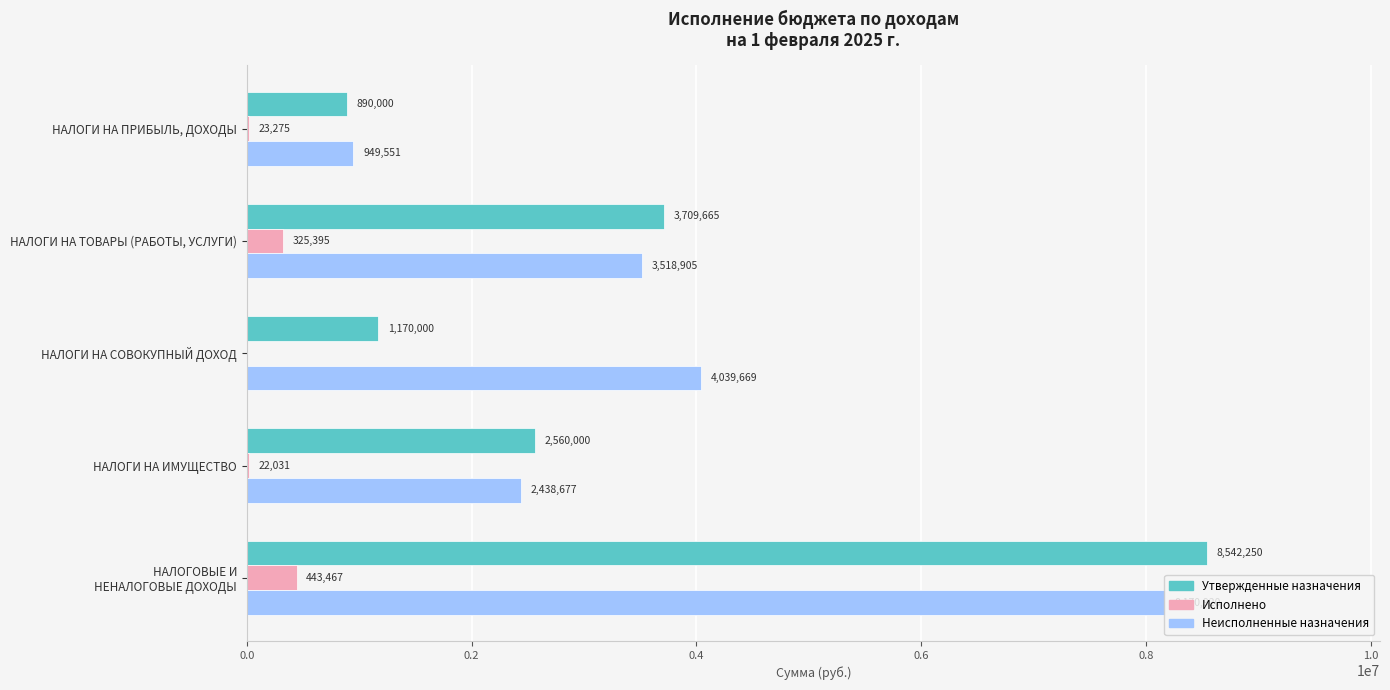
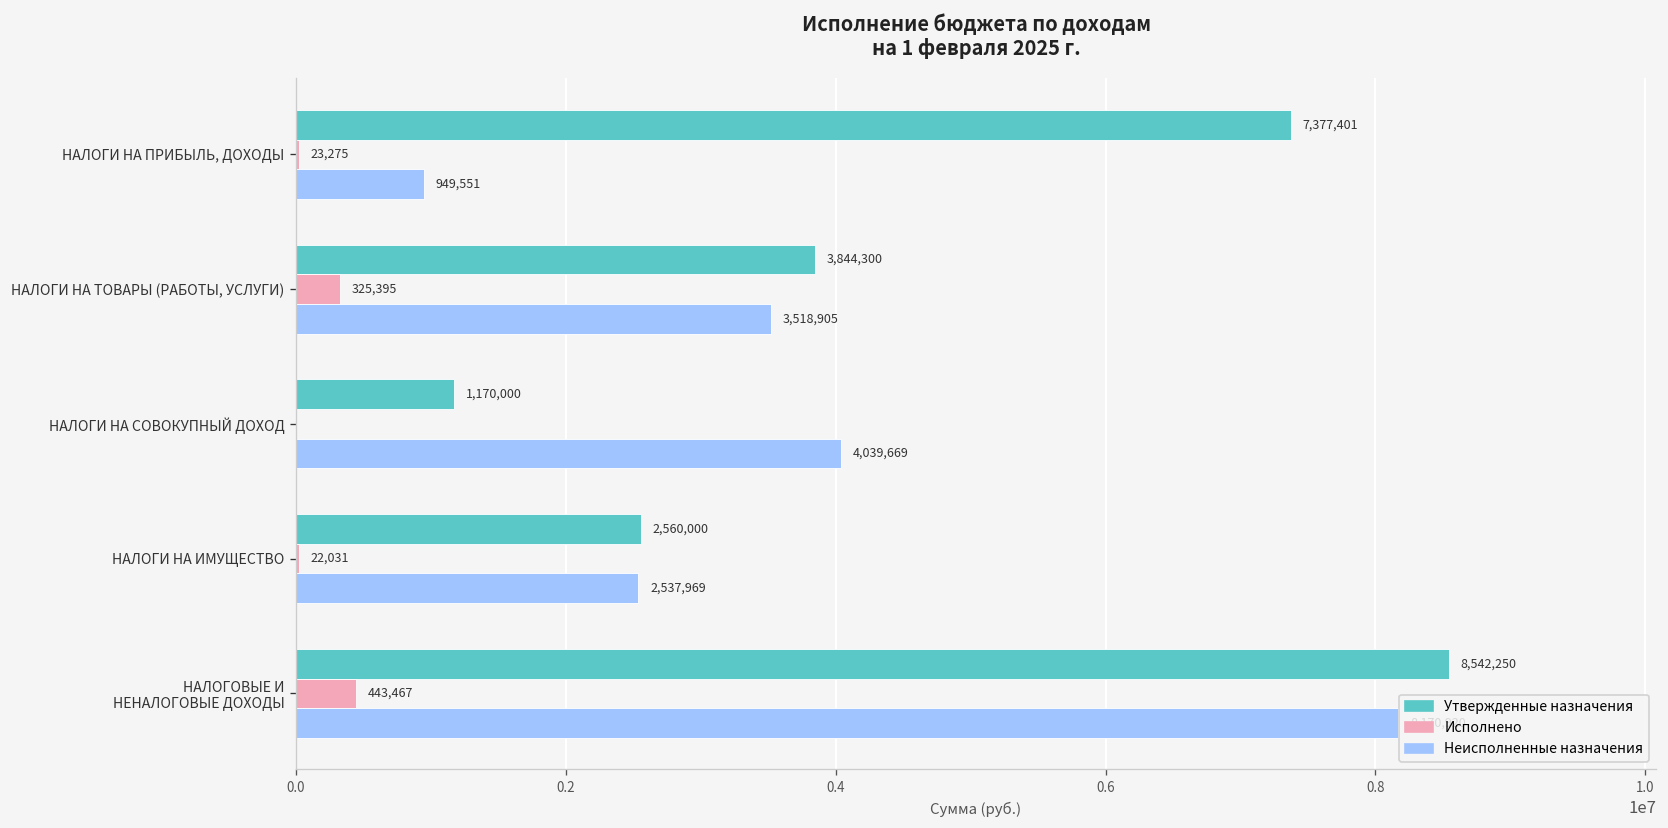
  {
    "Утвержденные назначения": {
-     "НАЛОГИ НА ПРИБЫЛЬ, ДОХОДЫ": "890,000",
-     "НАЛОГИ НА ТОВАРЫ (РАБОТЫ, УСЛУГИ)": "3,709,665",
+     "НАЛОГИ НА ПРИБЫЛЬ, ДОХОДЫ": "7,377,401",
+     "НАЛОГИ НА ТОВАРЫ (РАБОТЫ, УСЛУГИ)": "3,844,300",
      "НАЛОГИ НА СОВОКУПНЫЙ ДОХОД": "1,170,000",
      "НАЛОГИ НА ИМУЩЕСТВО": "2,560,000",
      "НАЛОГОВЫЕ И НЕНАЛОГОВЫЕ ДОХОДЫ": "8,542,250"
    },
    "Исполнено": {
      "НАЛОГИ НА ПРИБЫЛЬ, ДОХОДЫ": "23,275",
      "НАЛОГИ НА ТОВАРЫ (РАБОТЫ, УСЛУГИ)": "325,395",
      "НАЛОГИ НА ИМУЩЕСТВО": "22,031",
      "НАЛОГОВЫЕ И НЕНАЛОГОВЫЕ ДОХОДЫ": "443,467"
    },
    "Неисполненные назначения": {
      "НАЛОГИ НА ПРИБЫЛЬ, ДОХОДЫ": "949,551",
      "НАЛОГИ НА ТОВАРЫ (РАБОТЫ, УСЛУГИ)": "3,518,905",
      "НАЛОГИ НА СОВОКУПНЫЙ ДОХОД": "4,039,669",
-     "НАЛОГИ НА ИМУЩЕСТВО": "2,438,677"
+     "НАЛОГИ НА ИМУЩЕСТВО": "2,537,969"
    }
  }
